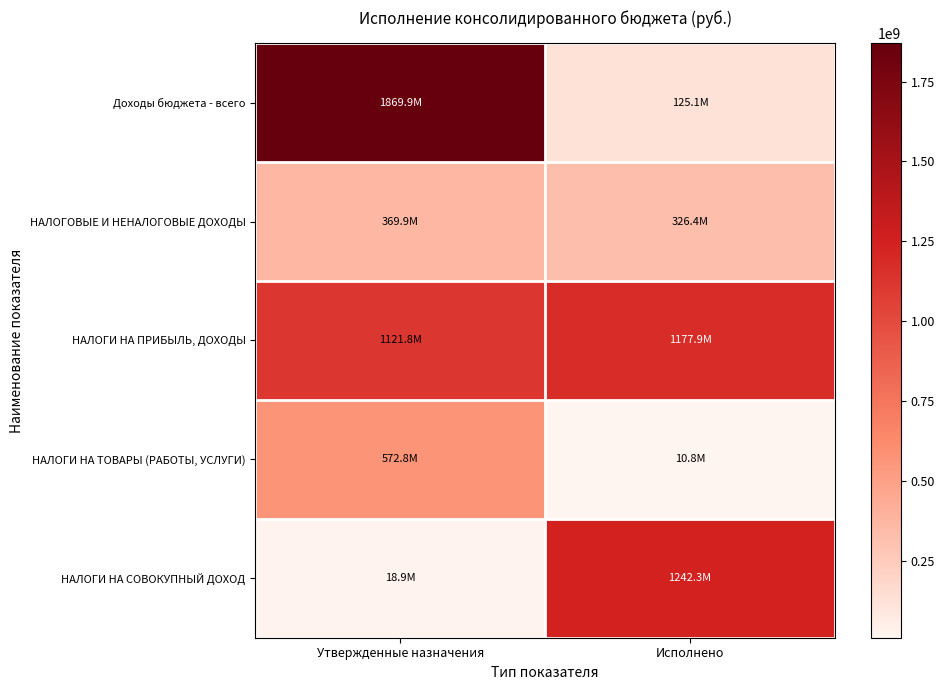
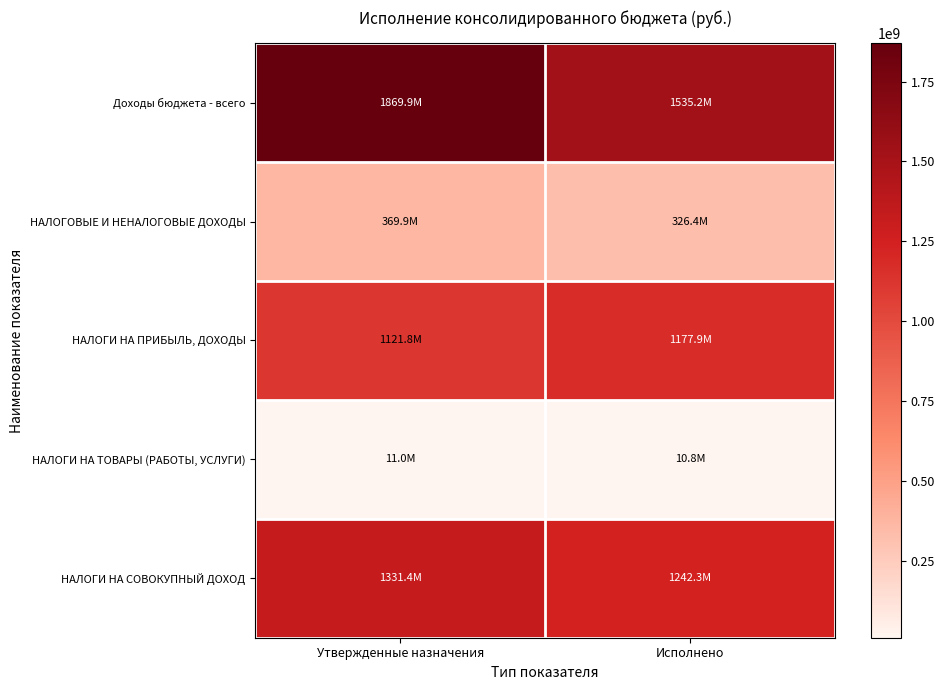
  {
    "Доходы бюджета - всего": {
      "Утвержденные назначения": "1869.9M",
-     "Исполнено": "125.1M"
+     "Исполнено": "1535.2M"
    },
    "НАЛОГОВЫЕ И НЕНАЛОГОВЫЕ ДОХОДЫ": {
      "Утвержденные назначения": "369.9M",
      "Исполнено": "326.4M"
    },
    "НАЛОГИ НА ПРИБЫЛЬ, ДОХОДЫ": {
      "Утвержденные назначения": "1121.8M",
      "Исполнено": "1177.9M"
    },
    "НАЛОГИ НА ТОВАРЫ (РАБОТЫ, УСЛУГИ)": {
-     "Утвержденные назначения": "572.8M",
+     "Утвержденные назначения": "11.0M",
      "Исполнено": "10.8M"
    },
    "НАЛОГИ НА СОВОКУПНЫЙ ДОХОД": {
-     "Утвержденные назначения": "18.9M",
+     "Утвержденные назначения": "1331.4M",
      "Исполнено": "1242.3M"
    }
  }
